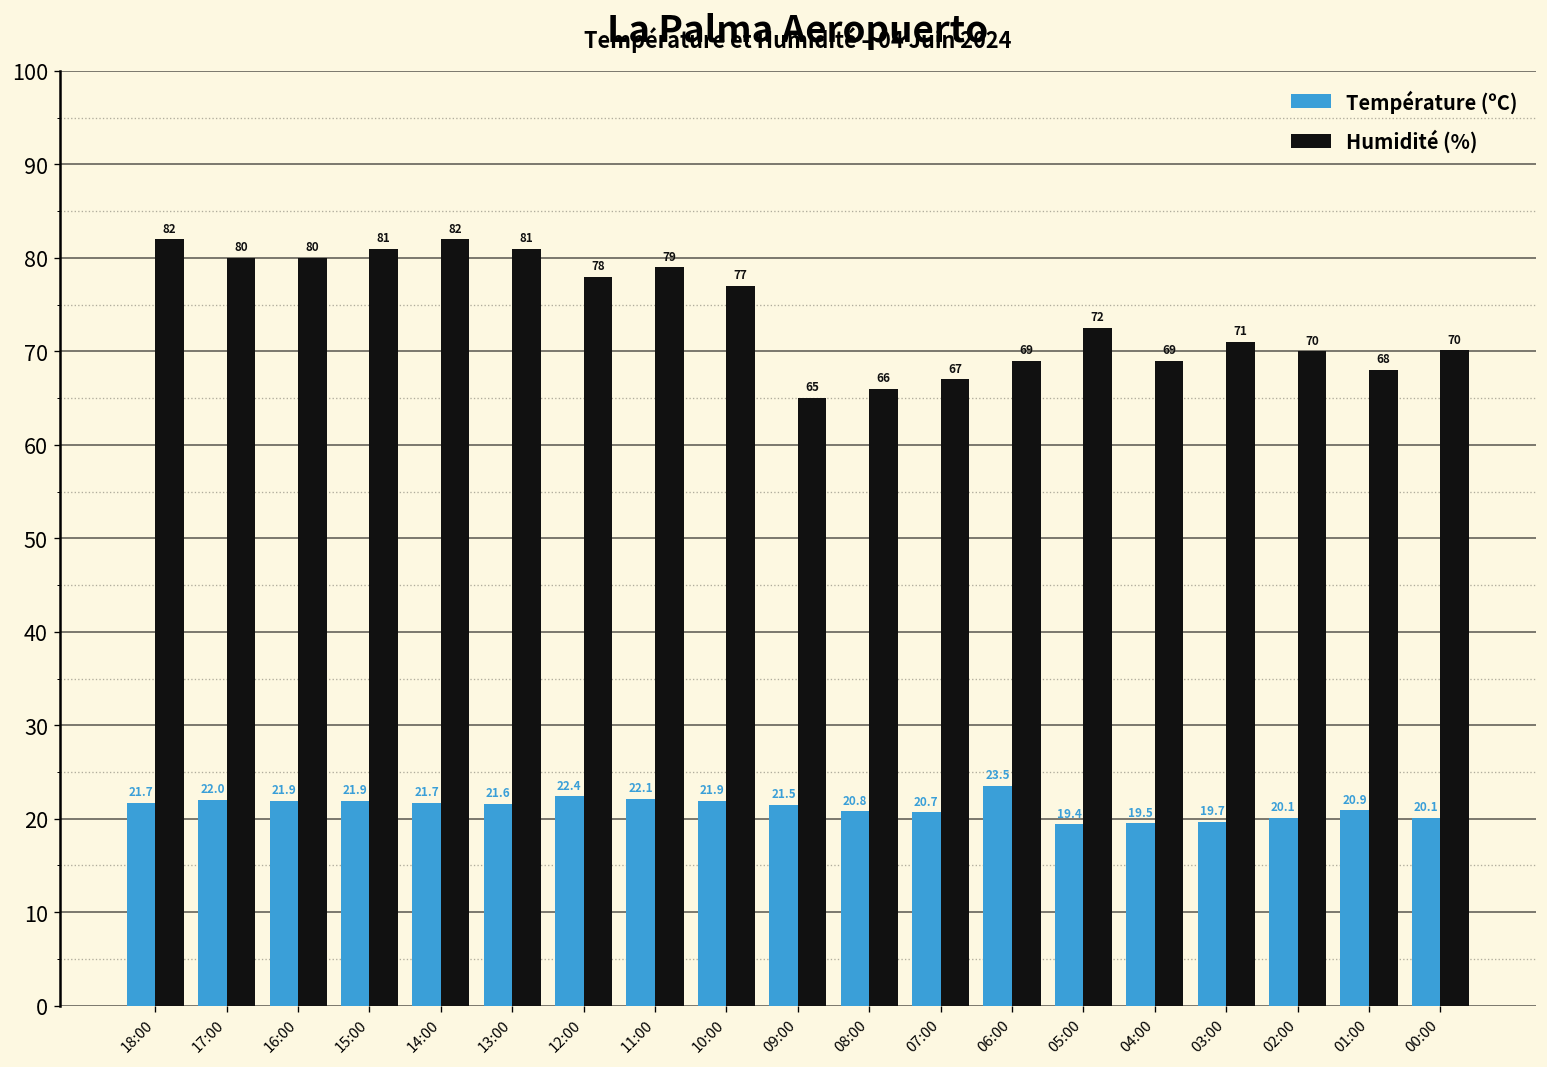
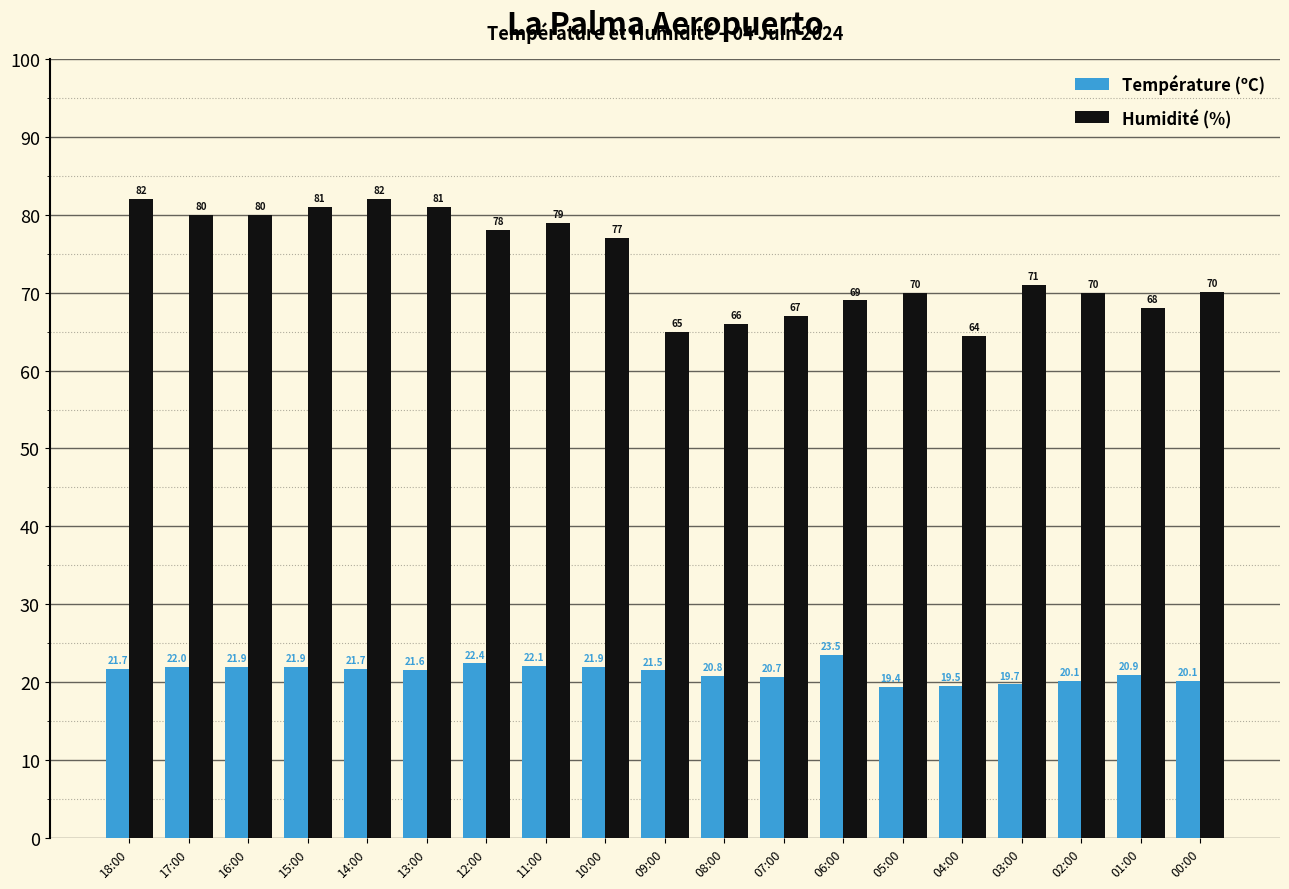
  {
    "Température (ºC)": {
      "18:00": 21.7,
      "17:00": 22.0,
      "16:00": 21.9,
      "15:00": 21.9,
      "14:00": 21.7,
      "13:00": 21.6,
      "12:00": 22.4,
      "11:00": 22.1,
      "10:00": 21.9,
      "09:00": 21.5,
      "08:00": 20.8,
      "07:00": 20.7,
      "06:00": 23.5,
      "05:00": 19.4,
      "04:00": 19.5,
      "03:00": 19.7,
      "02:00": 20.1,
      "01:00": 20.9,
      "00:00": 20.1
    },
    "Humidité (%)": {
      "18:00": 82,
      "17:00": 80,
      "16:00": 80,
      "15:00": 81,
      "14:00": 82,
      "13:00": 81,
      "12:00": 78,
      "11:00": 79,
      "10:00": 77,
      "09:00": 65,
      "08:00": 66,
      "07:00": 67,
      "06:00": 69,
-     "05:00": 72,
-     "04:00": 69,
+     "05:00": 70,
+     "04:00": 64,
      "03:00": 71,
      "02:00": 70,
      "01:00": 68,
      "00:00": 70
    }
  }
